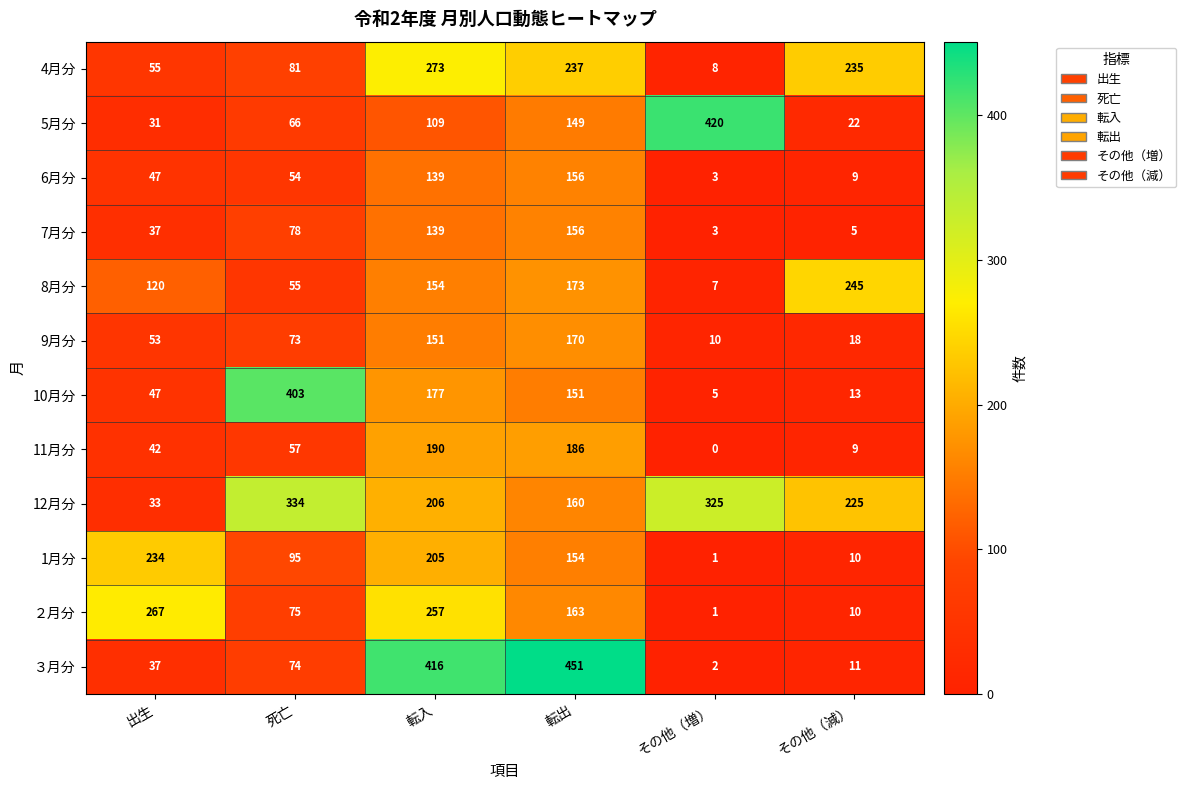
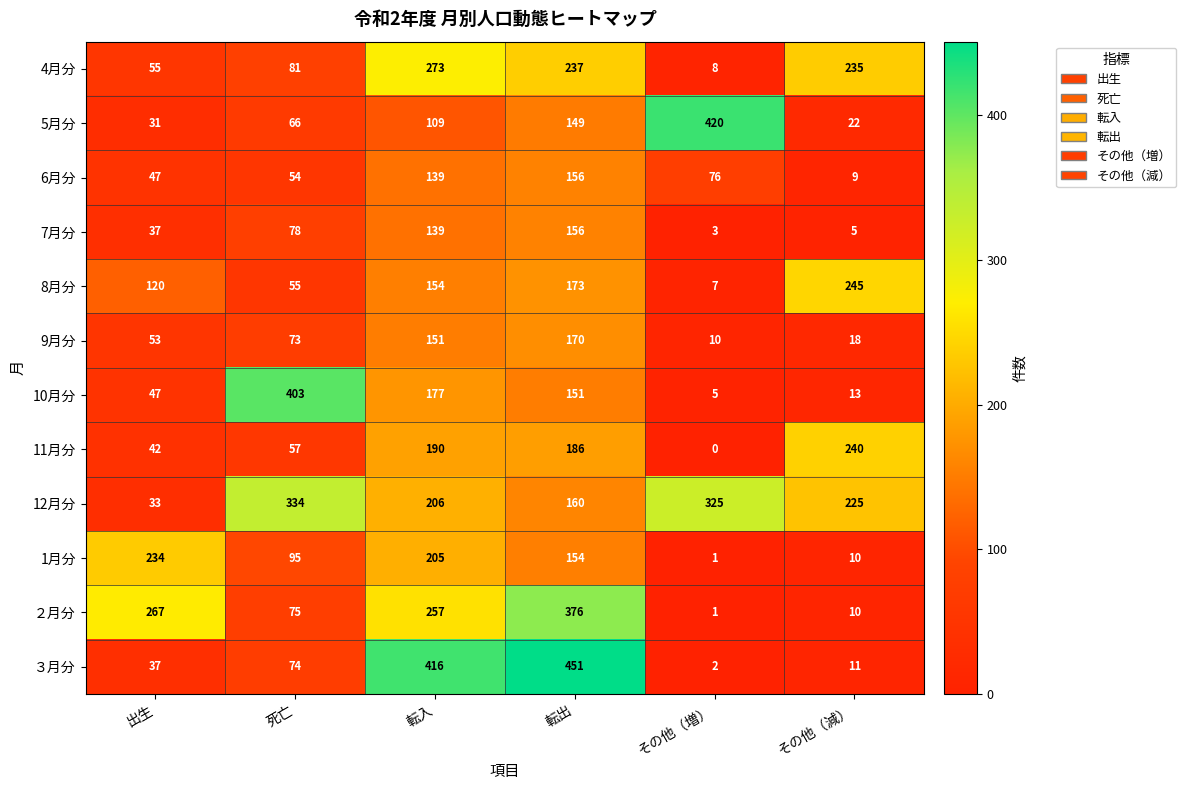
  {
    "4月分": {
      "出生": 55,
      "死亡": 81,
      "転入": 273,
      "転出": 237,
      "その他（増）": 8,
      "その他（減）": 235
    },
    "5月分": {
      "出生": 31,
      "死亡": 66,
      "転入": 109,
      "転出": 149,
      "その他（増）": 420,
      "その他（減）": 22
    },
    "6月分": {
      "出生": 47,
      "死亡": 54,
      "転入": 139,
      "転出": 156,
-     "その他（増）": 3,
+     "その他（増）": 76,
      "その他（減）": 9
    },
    "7月分": {
      "出生": 37,
      "死亡": 78,
      "転入": 139,
      "転出": 156,
      "その他（増）": 3,
      "その他（減）": 5
    },
    "8月分": {
      "出生": 120,
      "死亡": 55,
      "転入": 154,
      "転出": 173,
      "その他（増）": 7,
      "その他（減）": 245
    },
    "9月分": {
      "出生": 53,
      "死亡": 73,
      "転入": 151,
      "転出": 170,
      "その他（増）": 10,
      "その他（減）": 18
    },
    "10月分": {
      "出生": 47,
      "死亡": 403,
      "転入": 177,
      "転出": 151,
      "その他（増）": 5,
      "その他（減）": 13
    },
    "11月分": {
      "出生": 42,
      "死亡": 57,
      "転入": 190,
      "転出": 186,
      "その他（増）": 0,
-     "その他（減）": 9
+     "その他（減）": 240
    },
    "12月分": {
      "出生": 33,
      "死亡": 334,
      "転入": 206,
      "転出": 160,
      "その他（増）": 325,
      "その他（減）": 225
    },
    "1月分": {
      "出生": 234,
      "死亡": 95,
      "転入": 205,
      "転出": 154,
      "その他（増）": 1,
      "その他（減）": 10
    },
    "２月分": {
      "出生": 267,
      "死亡": 75,
      "転入": 257,
-     "転出": 163,
+     "転出": 376,
      "その他（増）": 1,
      "その他（減）": 10
    },
    "３月分": {
      "出生": 37,
      "死亡": 74,
      "転入": 416,
      "転出": 451,
      "その他（増）": 2,
      "その他（減）": 11
    }
  }
